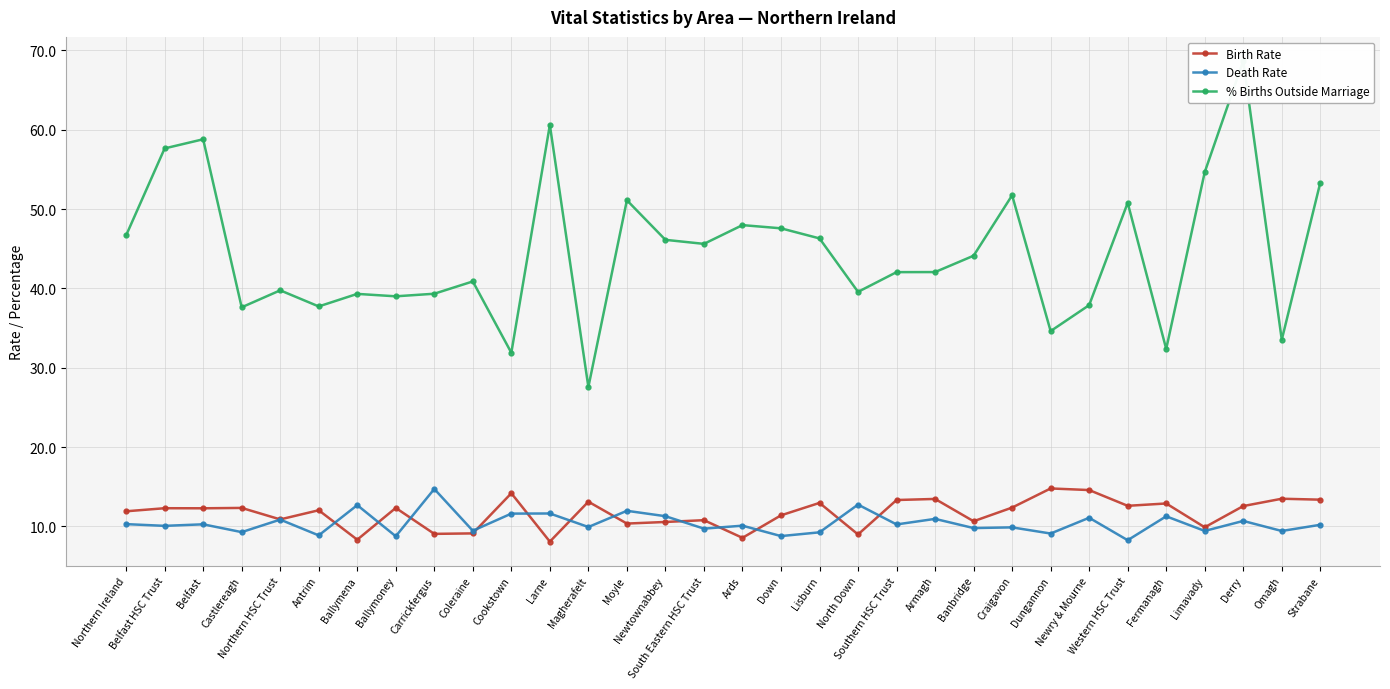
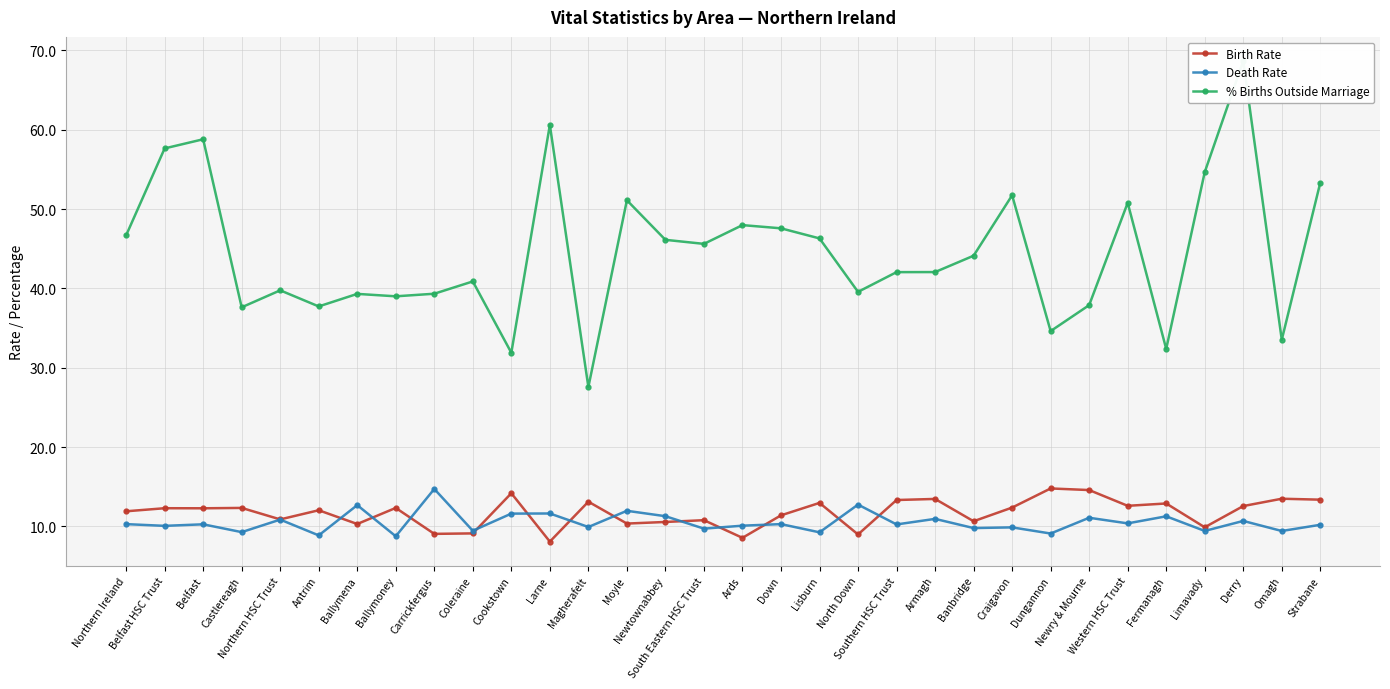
  {
    "Birth Rate": {
      "Northern Ireland": 12,
      "Belfast HSC Trust": 12,
      "Belfast": 12,
      "Castlereagh": 12,
      "Antrim": 12,
-     "Ballymena": 8,
+     "Ballymena": 10,
      "Ballymoney": 12,
      "Carrickfergus": 9,
      "Coleraine": 9,
      "Cookstown": 14,
      "Larne": 8,
      "Magherafelt": 13,
      "Moyle": 10,
      "Newtownabbey": 11,
      "South Eastern HSC Trust": 11,
      "Ards": 9,
      "Down": 11,
      "Lisburn": 13,
      "North Down": 9,
      "Southern HSC Trust": 13,
      "Armagh": 13,
      "Banbridge": 11,
      "Craigavon": 12,
      "Dungannon": 15,
      "Newry & Mourne": 15,
      "Western HSC Trust": 13,
      "Fermanagh": 13,
      "Limavady": 10,
      "Derry": 13,
      "Omagh": 13,
      "Strabane": 13
    },
    "Death Rate": {
      "Northern Ireland": 10,
      "Belfast HSC Trust": 10,
      "Belfast": 10,
      "Castlereagh": 9,
      "Antrim": 9,
      "Ballymena": 13,
      "Ballymoney": 9,
      "Carrickfergus": 15,
      "Coleraine": 9,
      "Cookstown": 12,
      "Larne": 12,
      "Magherafelt": 10,
      "Moyle": 12,
      "Newtownabbey": 11,
      "South Eastern HSC Trust": 10,
      "Ards": 10,
-     "Down": 9,
+     "Down": 10,
      "Lisburn": 9,
      "North Down": 13,
      "Southern HSC Trust": 10,
      "Armagh": 11,
      "Banbridge": 10,
      "Craigavon": 10,
      "Dungannon": 9,
      "Newry & Mourne": 11,
-     "Western HSC Trust": 8,
+     "Western HSC Trust": 10,
      "Fermanagh": 11,
      "Limavady": 9,
      "Derry": 11,
      "Omagh": 9,
      "Strabane": 10
    },
    "% Births Outside Marriage": {
      "Northern Ireland": 47,
      "Belfast HSC Trust": 58,
      "Belfast": 59,
      "Castlereagh": 38,
      "Northern HSC Trust": 40,
      "Antrim": 38,
      "Ballymena": 39,
      "Ballymoney": 39,
      "Carrickfergus": 39,
      "Coleraine": 41,
      "Cookstown": 32,
      "Larne": 61,
      "Magherafelt": 28,
      "Moyle": 51,
      "Newtownabbey": 46,
      "South Eastern HSC Trust": 46,
      "Ards": 48,
      "Down": 48,
      "Lisburn": 46,
      "North Down": 40,
      "Southern HSC Trust": 42,
      "Armagh": 42,
      "Banbridge": 44,
      "Craigavon": 52,
      "Dungannon": 35,
      "Newry & Mourne": 38,
      "Western HSC Trust": 51,
      "Fermanagh": 32,
      "Limavady": 55,
      "Omagh": 34,
      "Strabane": 53
    }
  }
